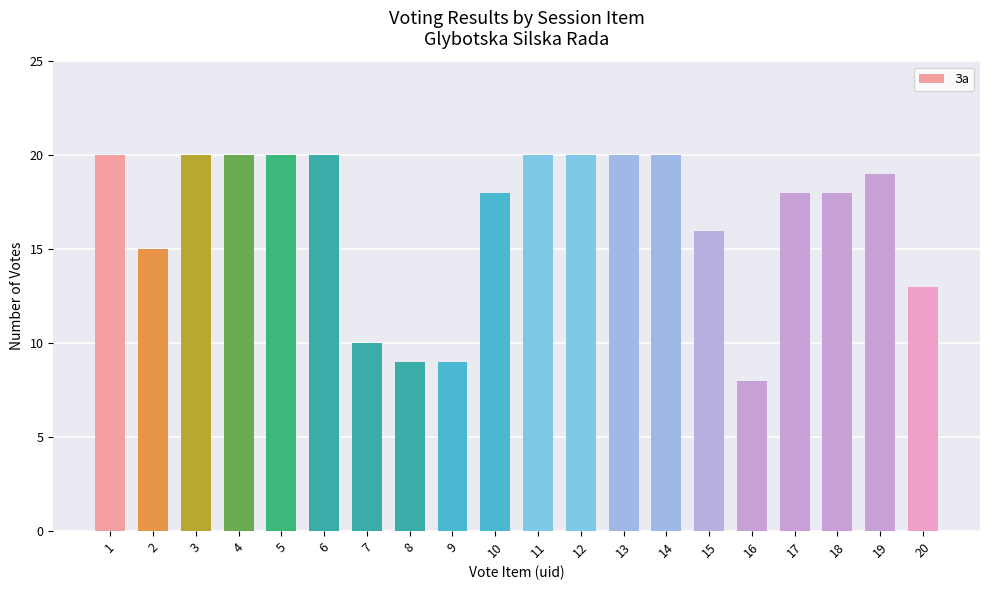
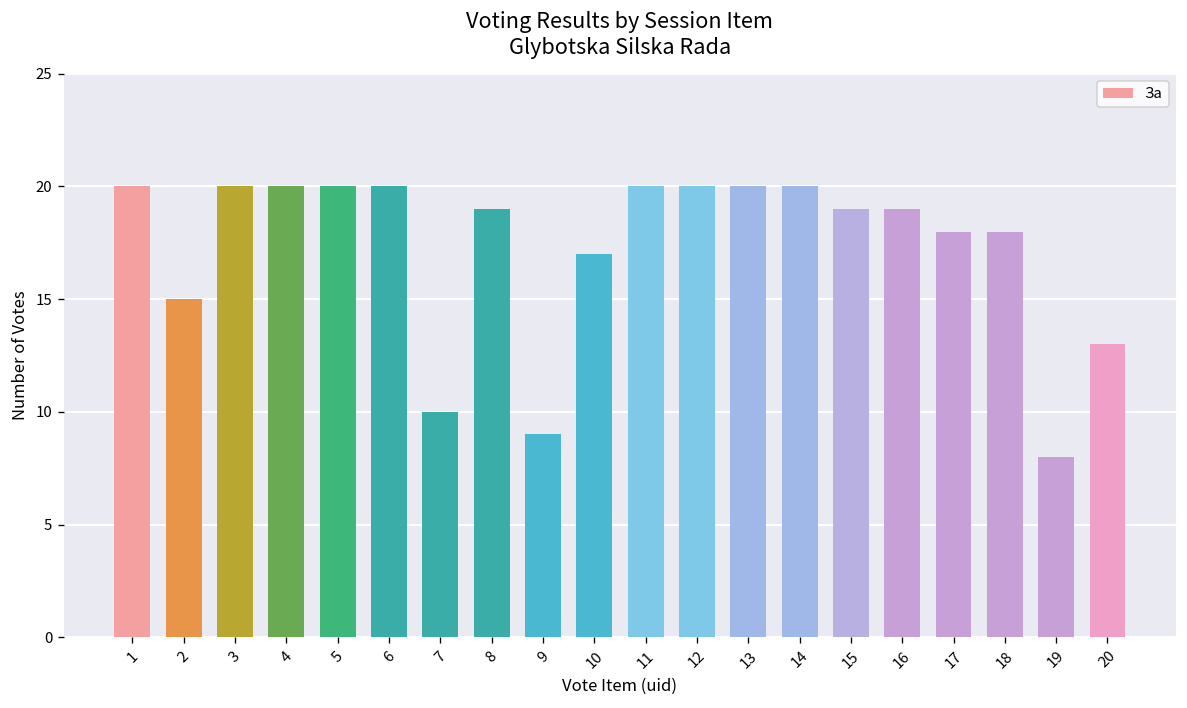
  {
    "1": 20,
    "2": 15,
    "3": 20,
    "4": 20,
    "5": 20,
    "6": 20,
    "7": 10,
-   "8": 9,
+   "8": 19,
    "9": 9,
-   "10": 18,
+   "10": 17,
    "11": 20,
    "12": 20,
    "13": 20,
    "14": 20,
-   "15": 16,
-   "16": 8,
+   "15": 19,
+   "16": 19,
    "17": 18,
    "18": 18,
-   "19": 19,
+   "19": 8,
    "20": 13
  }
